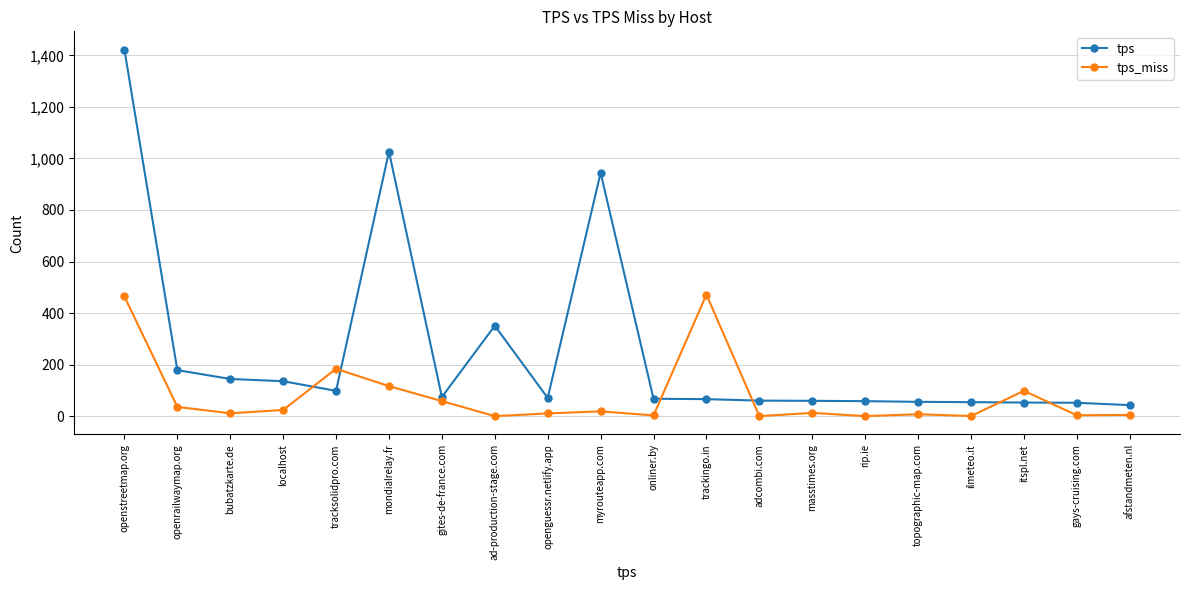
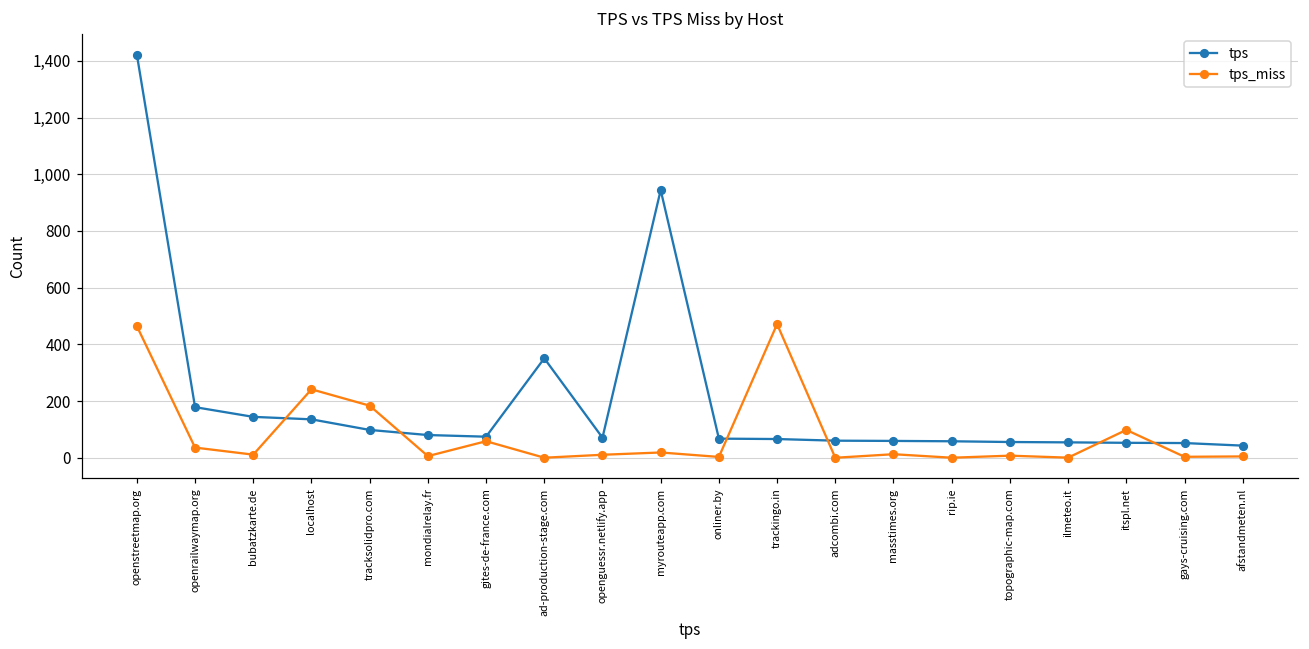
  {
    "tps": {
      "openstreetmap.org": "1,420",
      "openrailwaymap.org": "180",
      "bubatzkarte.de": "140",
      "localhost": "140",
      "tracksolidpro.com": "100",
-     "mondialrelay.fr": "1,030",
+     "mondialrelay.fr": "80",
      "gites-de-france.com": "70",
      "ad-production-stage.com": "350",
      "openguessr.netlify.app": "70",
      "myrouteapp.com": "940",
      "onliner.by": "70",
      "trackingo.in": "70",
      "adcombi.com": "60",
      "masstimes.org": "60",
      "rip.ie": "60",
      "topographic-map.com": "60",
      "ilmeteo.it": "50",
      "itspl.net": "50",
      "gays-cruising.com": "50",
      "afstandmeten.nl": "40"
    },
    "tps_miss": {
      "openstreetmap.org": "460",
      "openrailwaymap.org": "40",
      "bubatzkarte.de": "10",
-     "localhost": "20",
+     "localhost": "240",
      "tracksolidpro.com": "180",
-     "mondialrelay.fr": "120",
+     "mondialrelay.fr": "10",
      "gites-de-france.com": "60",
      "ad-production-stage.com": "0",
      "openguessr.netlify.app": "10",
      "myrouteapp.com": "20",
      "onliner.by": "0",
      "trackingo.in": "470",
      "adcombi.com": "0",
      "masstimes.org": "10",
      "rip.ie": "0",
      "topographic-map.com": "10",
      "ilmeteo.it": "0",
      "itspl.net": "100",
      "gays-cruising.com": "0",
      "afstandmeten.nl": "0"
    }
  }
